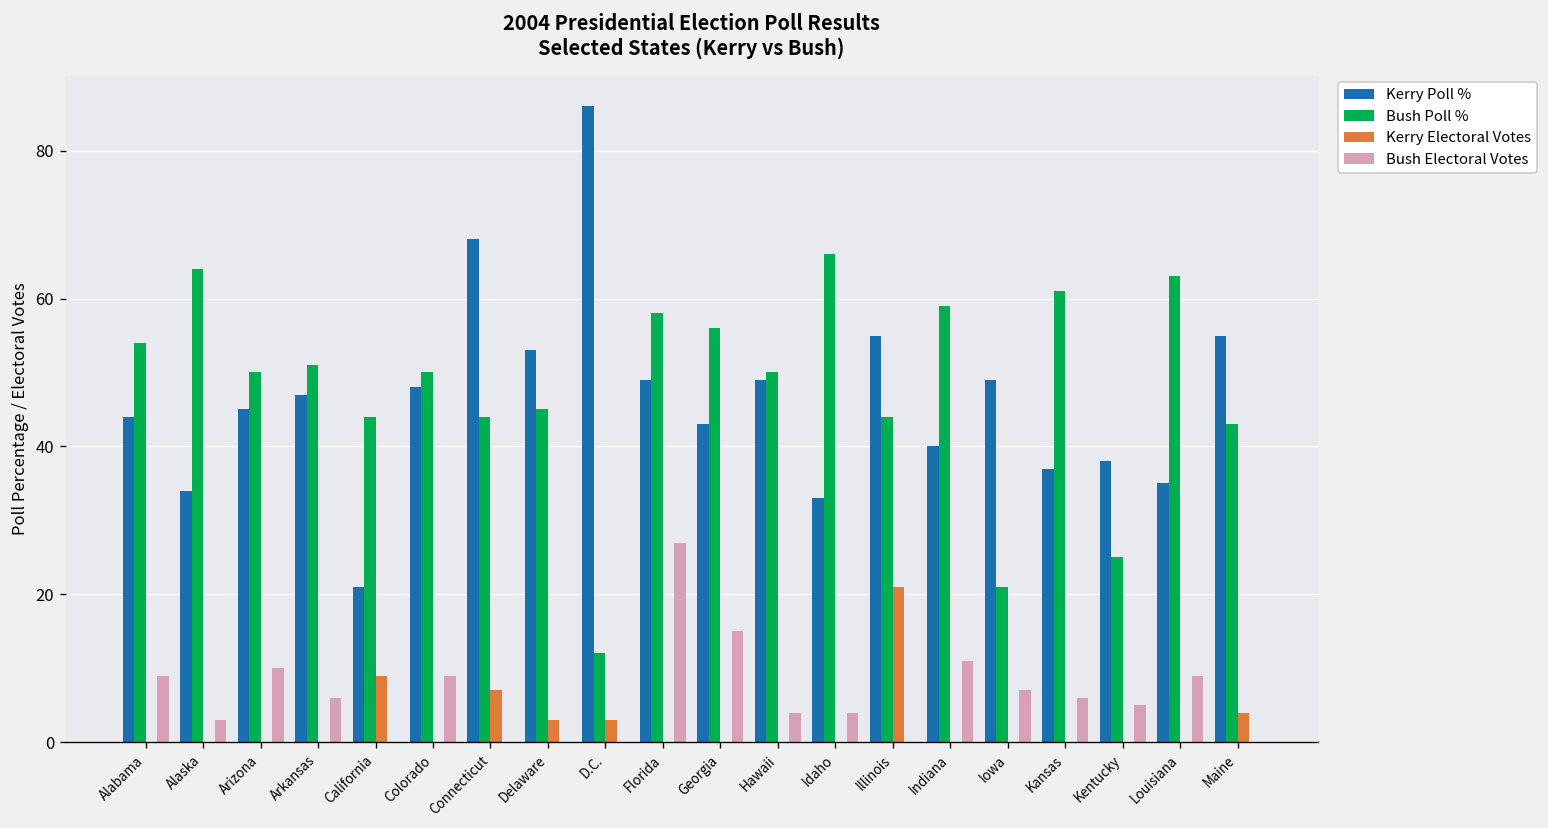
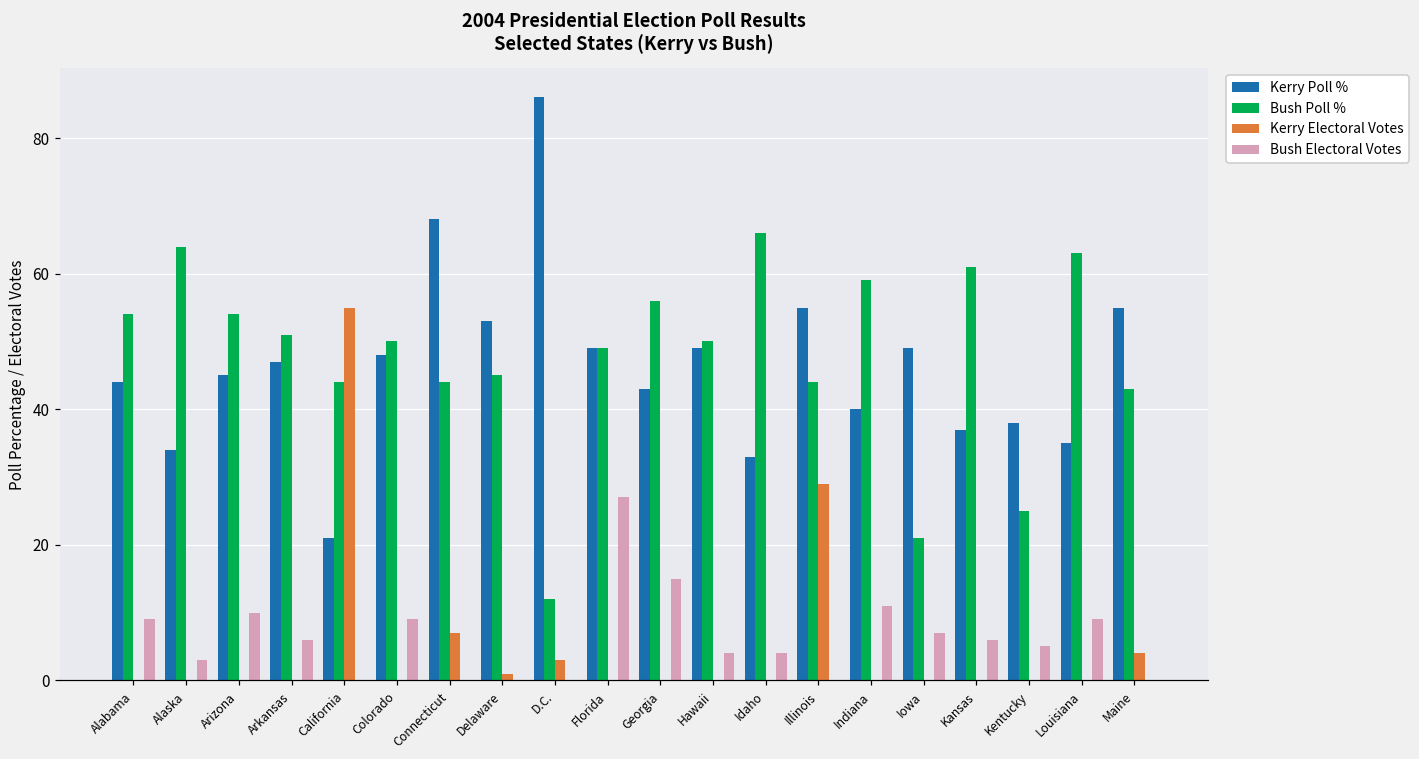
  {
    "Kerry Poll %": {
      "Alabama": 44,
      "Alaska": 34,
      "Arizona": 45,
      "Arkansas": 47,
      "California": 21,
      "Colorado": 48,
      "Connecticut": 68,
      "Delaware": 53,
      "D.C.": 86,
      "Florida": 49,
      "Georgia": 43,
      "Hawaii": 49,
      "Idaho": 33,
      "Illinois": 55,
      "Indiana": 40,
      "Iowa": 49,
      "Kansas": 37,
      "Kentucky": 38,
      "Louisiana": 35,
      "Maine": 55
    },
    "Bush Poll %": {
      "Alabama": 54,
      "Alaska": 64,
-     "Arizona": 50,
+     "Arizona": 54,
      "Arkansas": 51,
      "California": 44,
      "Colorado": 50,
      "Connecticut": 44,
      "Delaware": 45,
      "D.C.": 12,
-     "Florida": 58,
+     "Florida": 49,
      "Georgia": 56,
      "Hawaii": 50,
      "Idaho": 66,
      "Illinois": 44,
      "Indiana": 59,
      "Iowa": 21,
      "Kansas": 61,
      "Kentucky": 25,
      "Louisiana": 63,
      "Maine": 43
    },
    "Kerry Electoral Votes": {
      "Alabama": 0,
      "Alaska": 0,
      "Arizona": 0,
      "Arkansas": 0,
-     "California": 9,
+     "California": 55,
      "Colorado": 0,
      "Connecticut": 7,
-     "Delaware": 3,
+     "Delaware": 1,
      "D.C.": 3,
      "Florida": 0,
      "Georgia": 0,
      "Hawaii": 0,
      "Idaho": 0,
-     "Illinois": 21,
+     "Illinois": 29,
      "Indiana": 0,
      "Iowa": 0,
      "Kansas": 0,
      "Kentucky": 0,
      "Louisiana": 0,
      "Maine": 4
    },
    "Bush Electoral Votes": {
      "Alabama": 9,
      "Alaska": 3,
      "Arizona": 10,
      "Arkansas": 6,
      "California": 0,
      "Colorado": 9,
      "Connecticut": 0,
      "Delaware": 0,
      "D.C.": 0,
      "Florida": 27,
      "Georgia": 15,
      "Hawaii": 4,
      "Idaho": 4,
      "Illinois": 0,
      "Indiana": 11,
      "Iowa": 7,
      "Kansas": 6,
      "Kentucky": 5,
      "Louisiana": 9,
      "Maine": 0
    }
  }
